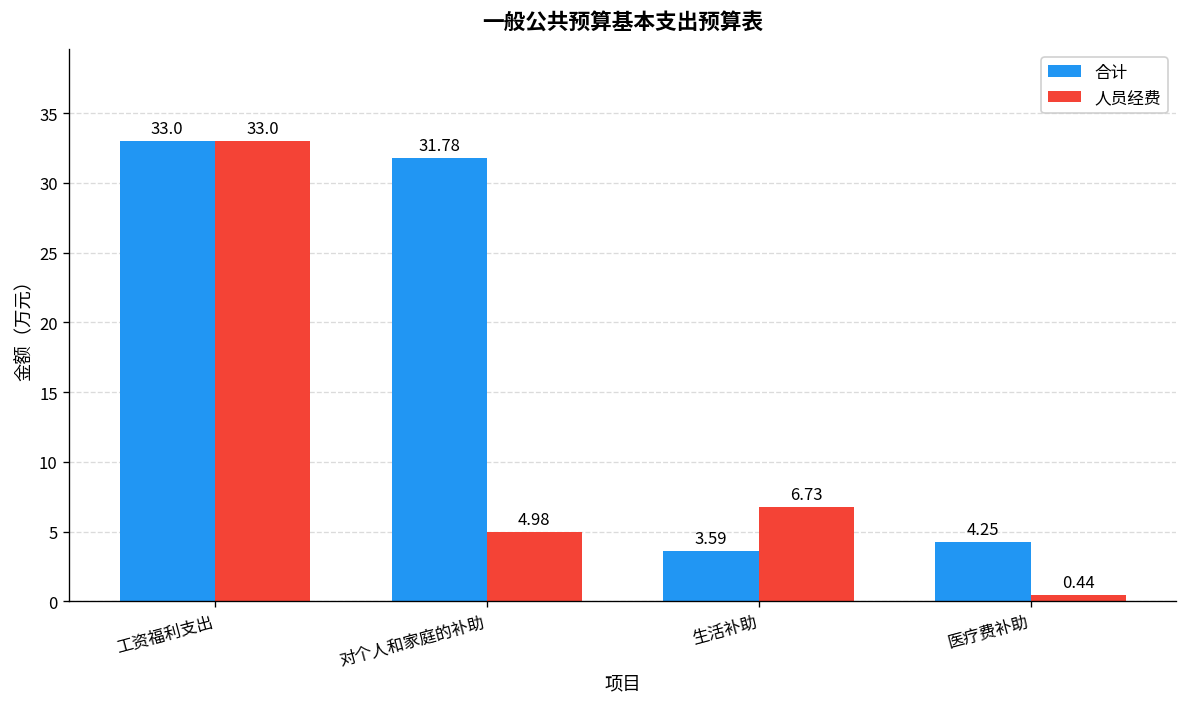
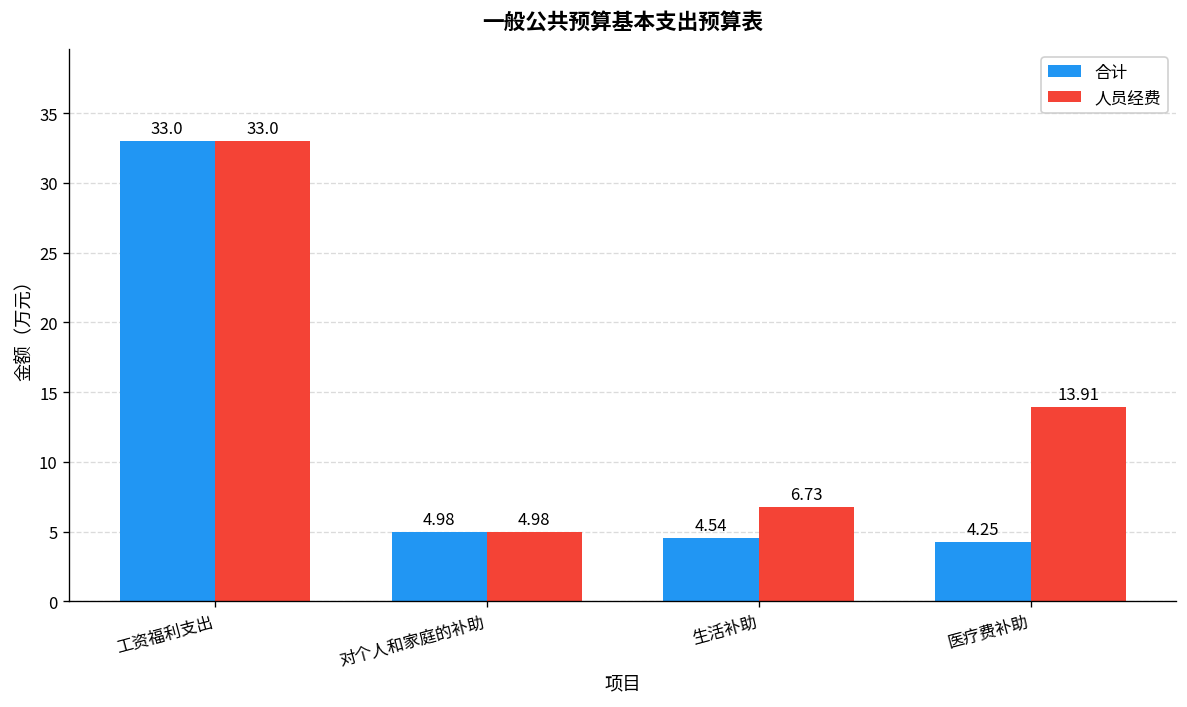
  {
    "合计": {
      "工资福利支出": 33.0,
-     "对个人和家庭的补助": 31.78,
-     "生活补助": 3.59,
+     "对个人和家庭的补助": 4.98,
+     "生活补助": 4.54,
      "医疗费补助": 4.25
    },
    "人员经费": {
      "工资福利支出": 33.0,
      "对个人和家庭的补助": 4.98,
      "生活补助": 6.73,
-     "医疗费补助": 0.44
+     "医疗费补助": 13.91
    }
  }
